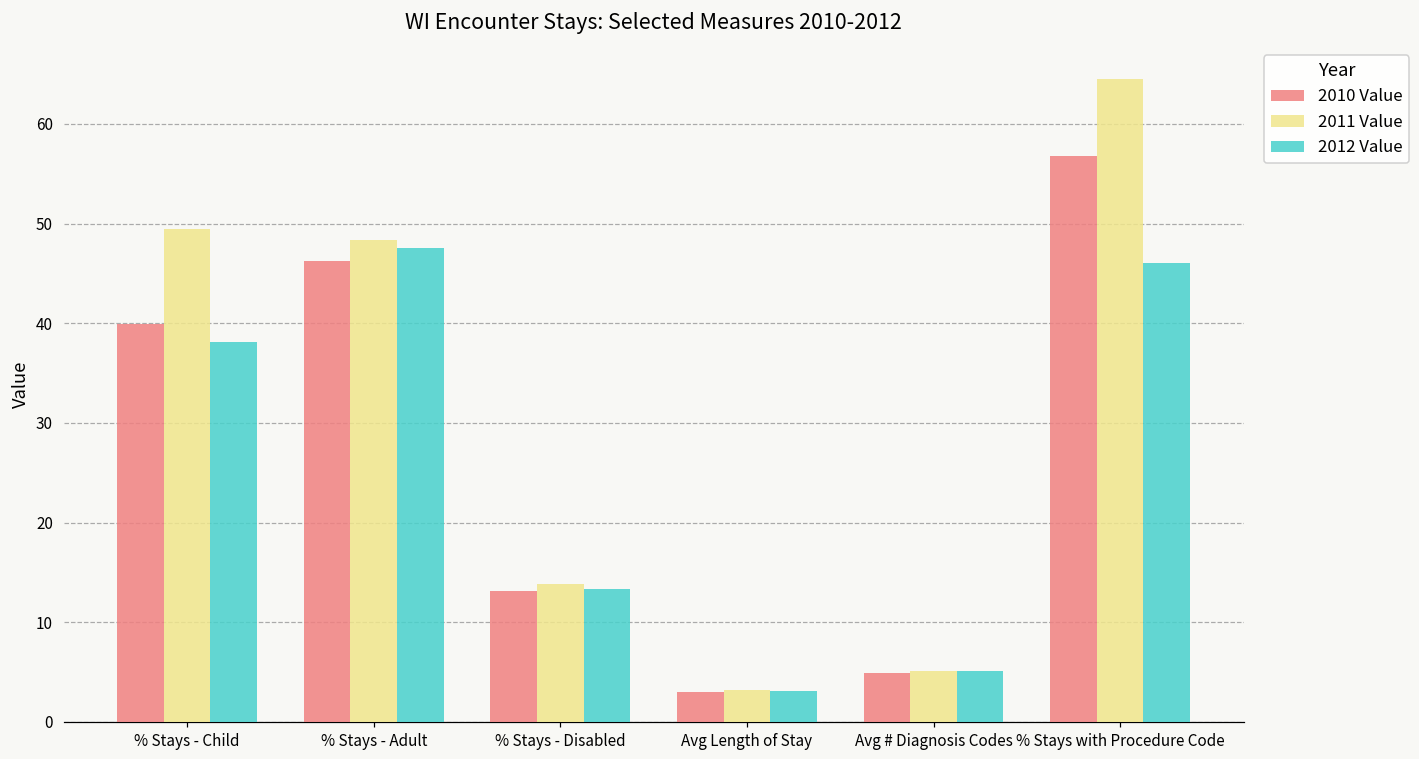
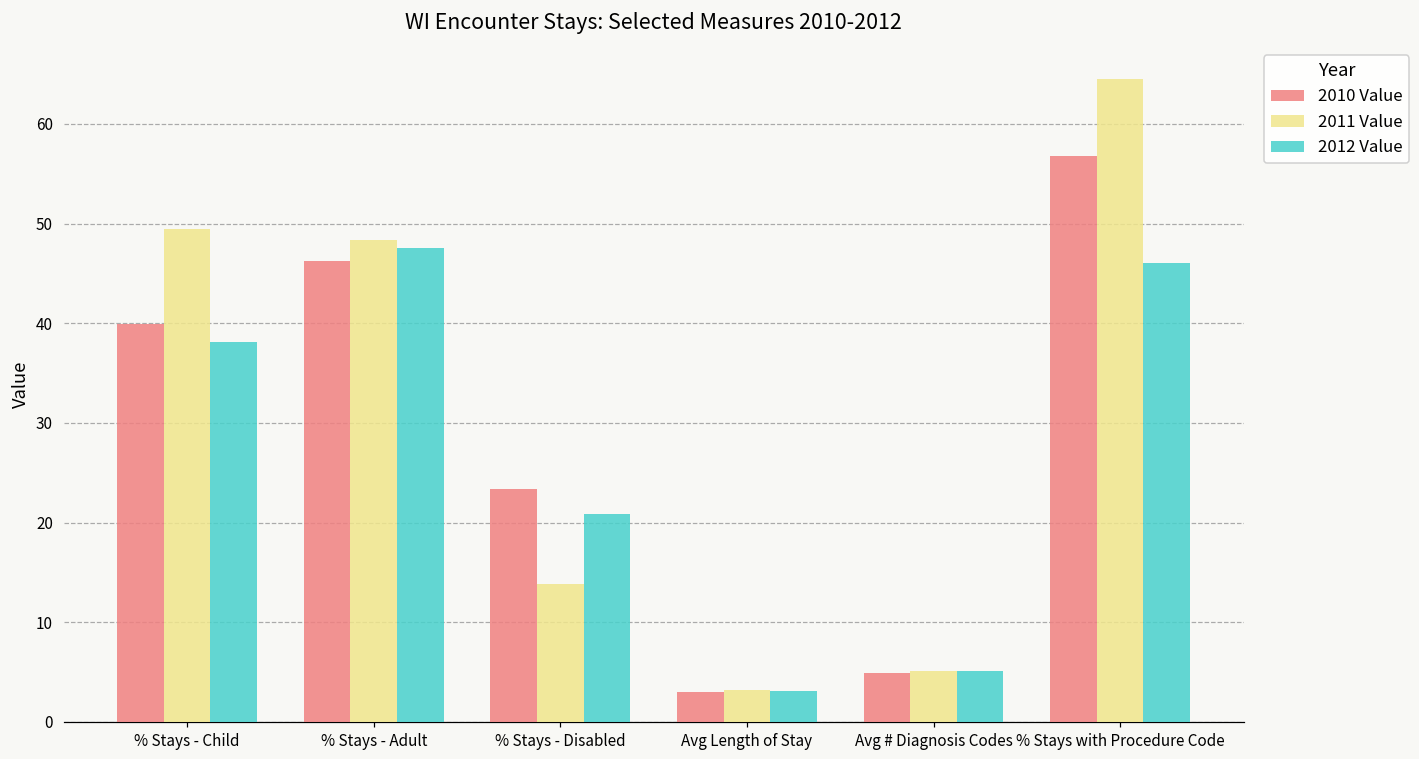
  {
    "2010 Value": {
      "% Stays - Child": 40,
      "% Stays - Adult": 46,
-     "% Stays - Disabled": 13,
+     "% Stays - Disabled": 23,
      "Avg Length of Stay": 3,
      "Avg # Diagnosis Codes": 5,
      "% Stays with Procedure Code": 57
    },
    "2011 Value": {
      "% Stays - Child": 49,
      "% Stays - Adult": 48,
      "% Stays - Disabled": 14,
      "Avg Length of Stay": 3,
      "Avg # Diagnosis Codes": 5,
      "% Stays with Procedure Code": 64
    },
    "2012 Value": {
      "% Stays - Child": 38,
      "% Stays - Adult": 48,
-     "% Stays - Disabled": 13,
+     "% Stays - Disabled": 21,
      "Avg Length of Stay": 3,
      "Avg # Diagnosis Codes": 5,
      "% Stays with Procedure Code": 46
    }
  }
